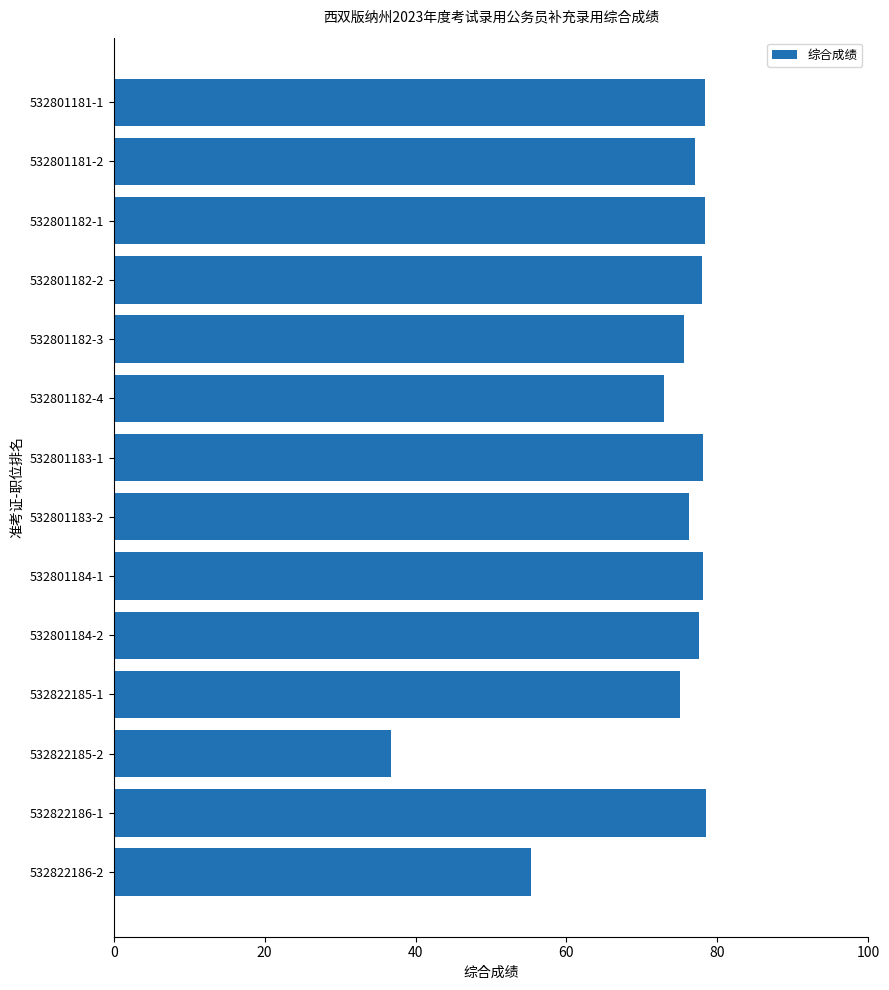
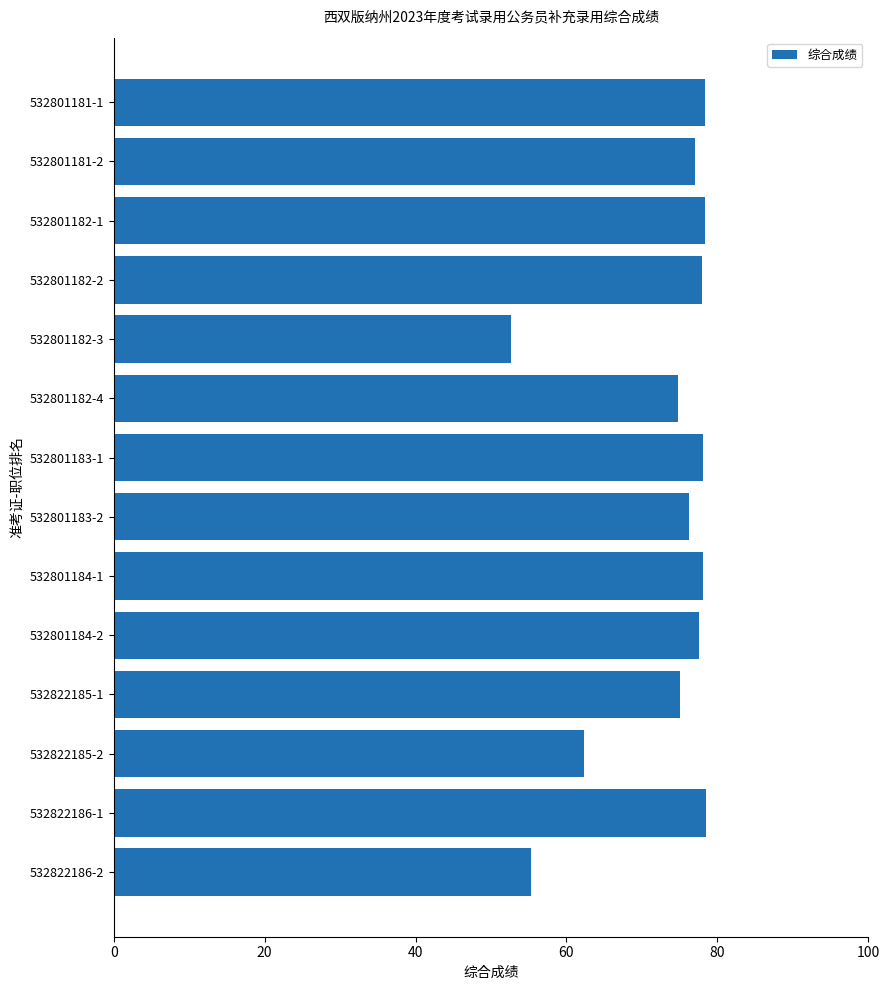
  {
    "532801181-1": 78,
    "532801181-2": 77,
    "532801182-1": 78,
    "532801182-2": 78,
-   "532801182-3": 76,
-   "532801182-4": 73,
+   "532801182-3": 53,
+   "532801182-4": 75,
    "532801183-1": 78,
    "532801183-2": 76,
    "532801184-1": 78,
    "532801184-2": 78,
    "532822185-1": 75,
-   "532822185-2": 37,
+   "532822185-2": 62,
    "532822186-1": 78,
    "532822186-2": 55
  }
